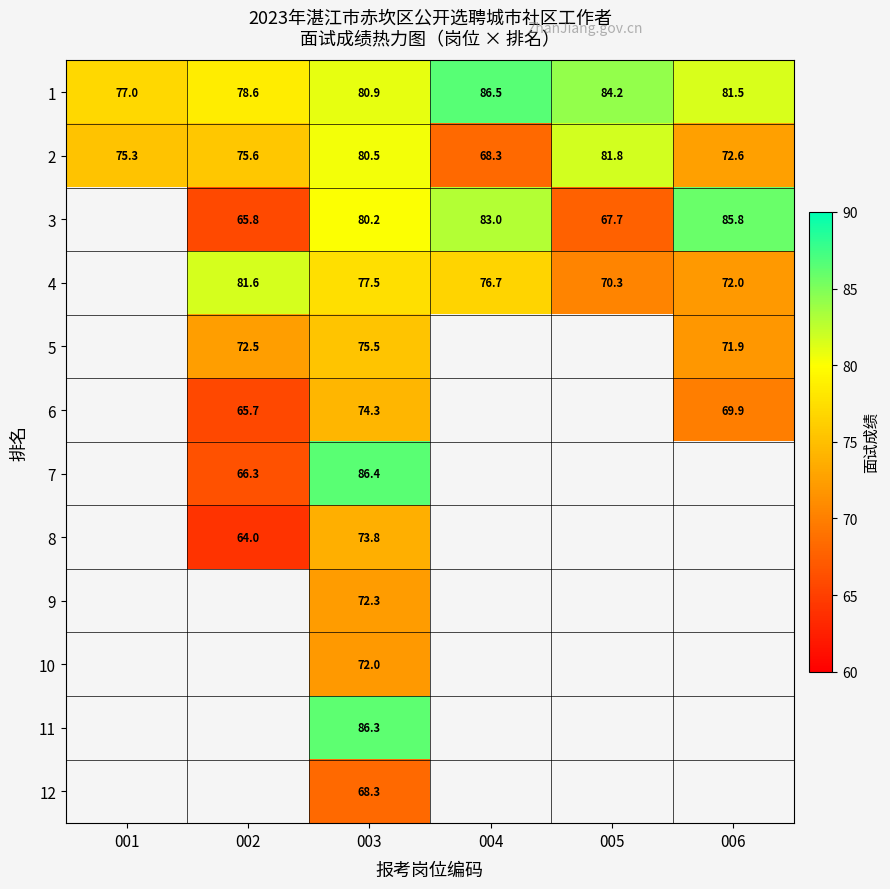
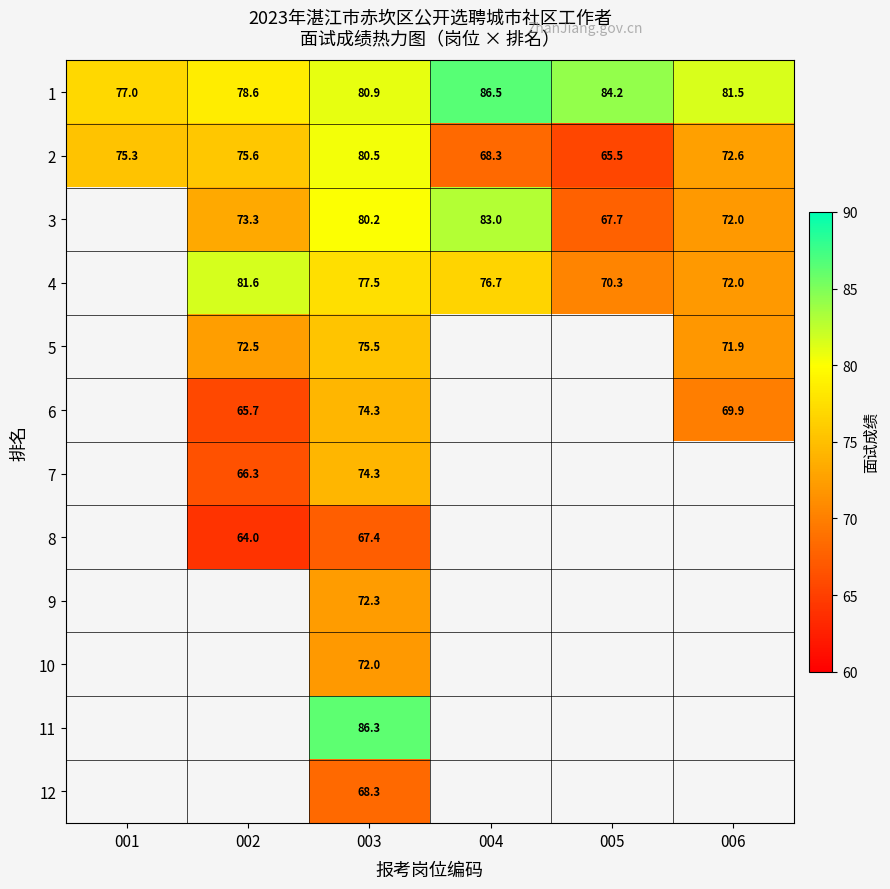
  {
    "1": {
      "001": 77.0,
      "002": 78.6,
      "003": 80.9,
      "004": 86.5,
      "005": 84.2,
      "006": 81.5
    },
    "2": {
      "001": 75.3,
      "002": 75.6,
      "003": 80.5,
      "004": 68.3,
-     "005": 81.8,
+     "005": 65.5,
      "006": 72.6
    },
    "3": {
-     "002": 65.8,
+     "002": 73.3,
      "003": 80.2,
      "004": 83.0,
      "005": 67.7,
-     "006": 85.8
+     "006": 72.0
    },
    "4": {
      "002": 81.6,
      "003": 77.5,
      "004": 76.7,
      "005": 70.3,
      "006": 72.0
    },
    "5": {
      "002": 72.5,
      "003": 75.5,
      "006": 71.9
    },
    "6": {
      "002": 65.7,
      "003": 74.3,
      "006": 69.9
    },
    "7": {
      "002": 66.3,
-     "003": 86.4
+     "003": 74.3
    },
    "8": {
      "002": 64.0,
-     "003": 73.8
+     "003": 67.4
    },
    "9": {
      "003": 72.3
    },
    "10": {
      "003": 72.0
    },
    "11": {
      "003": 86.3
    },
    "12": {
      "003": 68.3
    }
  }
